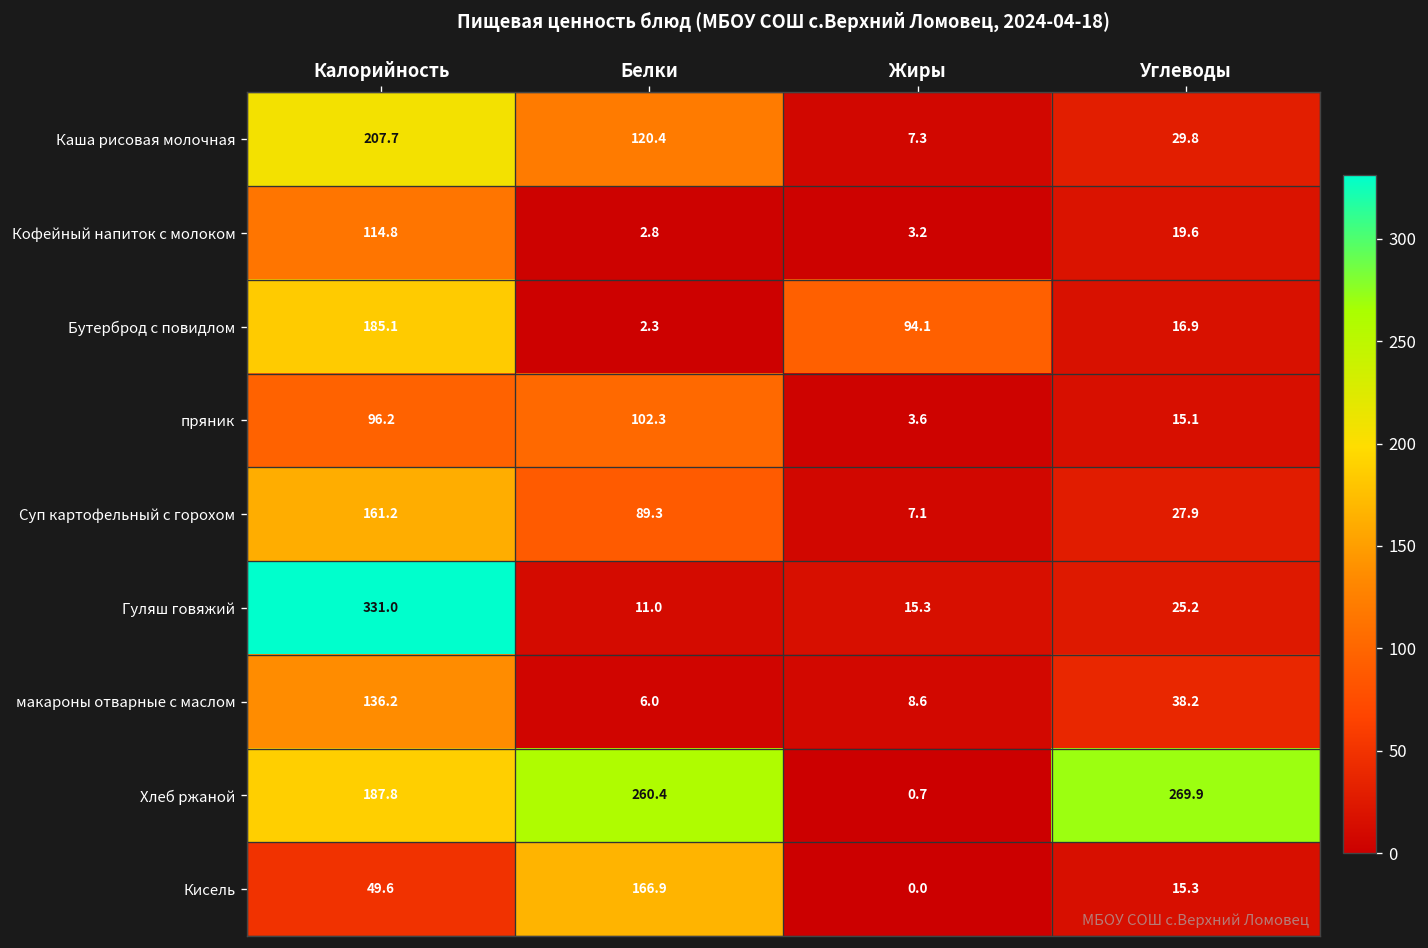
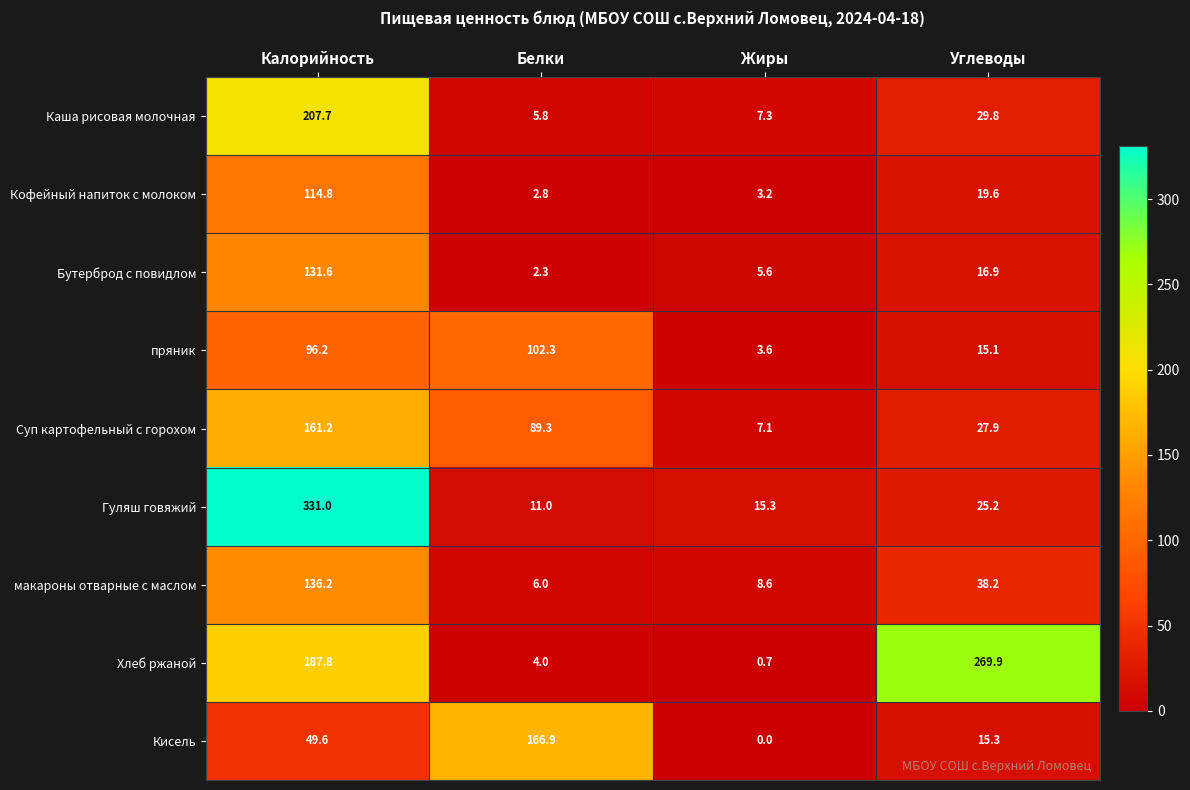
  {
    "Каша рисовая молочная": {
      "Калорийность": 207.7,
-     "Белки": 120.4,
+     "Белки": 5.8,
      "Жиры": 7.3,
      "Углеводы": 29.8
    },
    "Кофейный напиток с молоком": {
      "Калорийность": 114.8,
      "Белки": 2.8,
      "Жиры": 3.2,
      "Углеводы": 19.6
    },
    "Бутерброд с повидлом": {
-     "Калорийность": 185.1,
+     "Калорийность": 131.6,
      "Белки": 2.3,
-     "Жиры": 94.1,
+     "Жиры": 5.6,
      "Углеводы": 16.9
    },
    "пряник": {
      "Калорийность": 96.2,
      "Белки": 102.3,
      "Жиры": 3.6,
      "Углеводы": 15.1
    },
    "Суп картофельный с горохом": {
      "Калорийность": 161.2,
      "Белки": 89.3,
      "Жиры": 7.1,
      "Углеводы": 27.9
    },
    "Гуляш говяжий": {
      "Калорийность": 331.0,
      "Белки": 11.0,
      "Жиры": 15.3,
      "Углеводы": 25.2
    },
    "макароны отварные с маслом": {
      "Калорийность": 136.2,
      "Белки": 6.0,
      "Жиры": 8.6,
      "Углеводы": 38.2
    },
    "Хлеб ржаной": {
      "Калорийность": 187.8,
-     "Белки": 260.4,
+     "Белки": 4.0,
      "Жиры": 0.7,
      "Углеводы": 269.9
    },
    "Кисель": {
      "Калорийность": 49.6,
      "Белки": 166.9,
      "Жиры": 0.0
    }
  }
